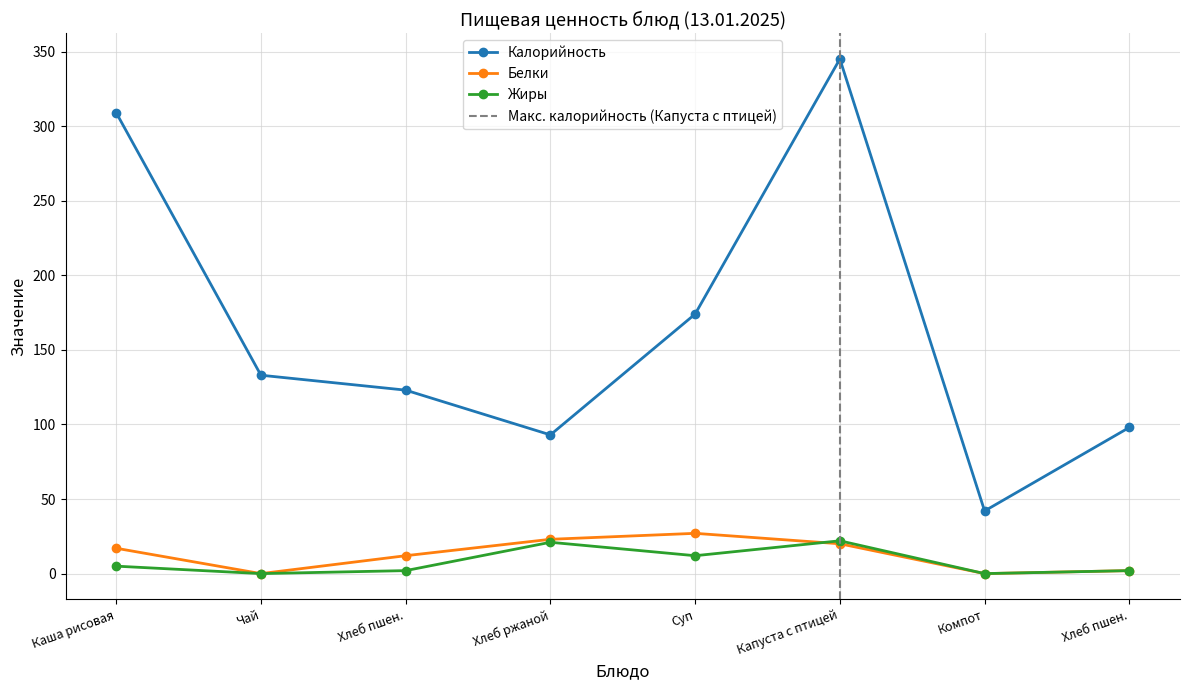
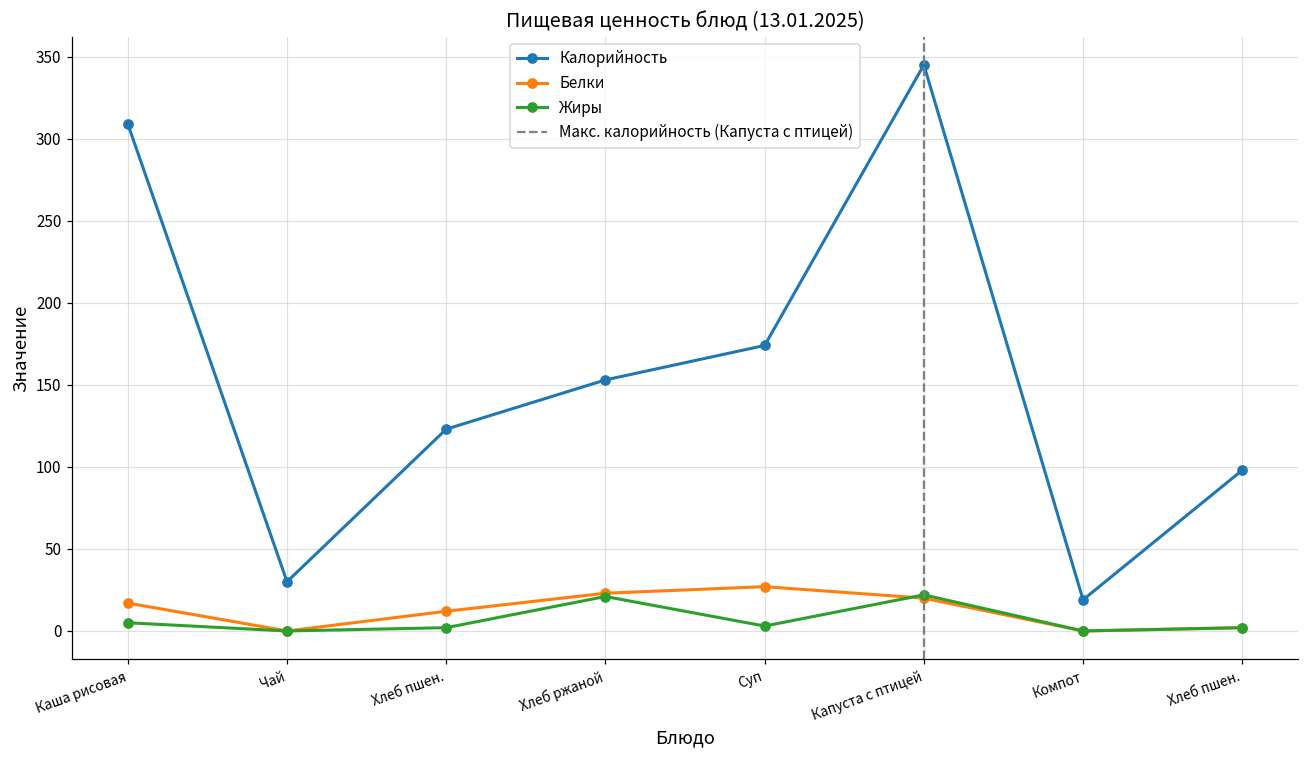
  {
    "Калорийность": {
      "Каша рисовая": 309,
-     "Чай": 133,
-     "Хлеб ржаной": 93,
+     "Чай": 30,
+     "Хлеб ржаной": 153,
      "Суп": 174,
      "Капуста с птицей": 345,
-     "Компот": 42
+     "Компот": 19
    },
    "Белки": {
      "Каша рисовая": 17,
      "Хлеб ржаной": 23,
      "Суп": 27,
      "Капуста с птицей": 20
    },
    "Жиры": {
      "Каша рисовая": 5,
      "Хлеб ржаной": 21,
-     "Суп": 12,
+     "Суп": 3,
      "Капуста с птицей": 22
    }
  }
